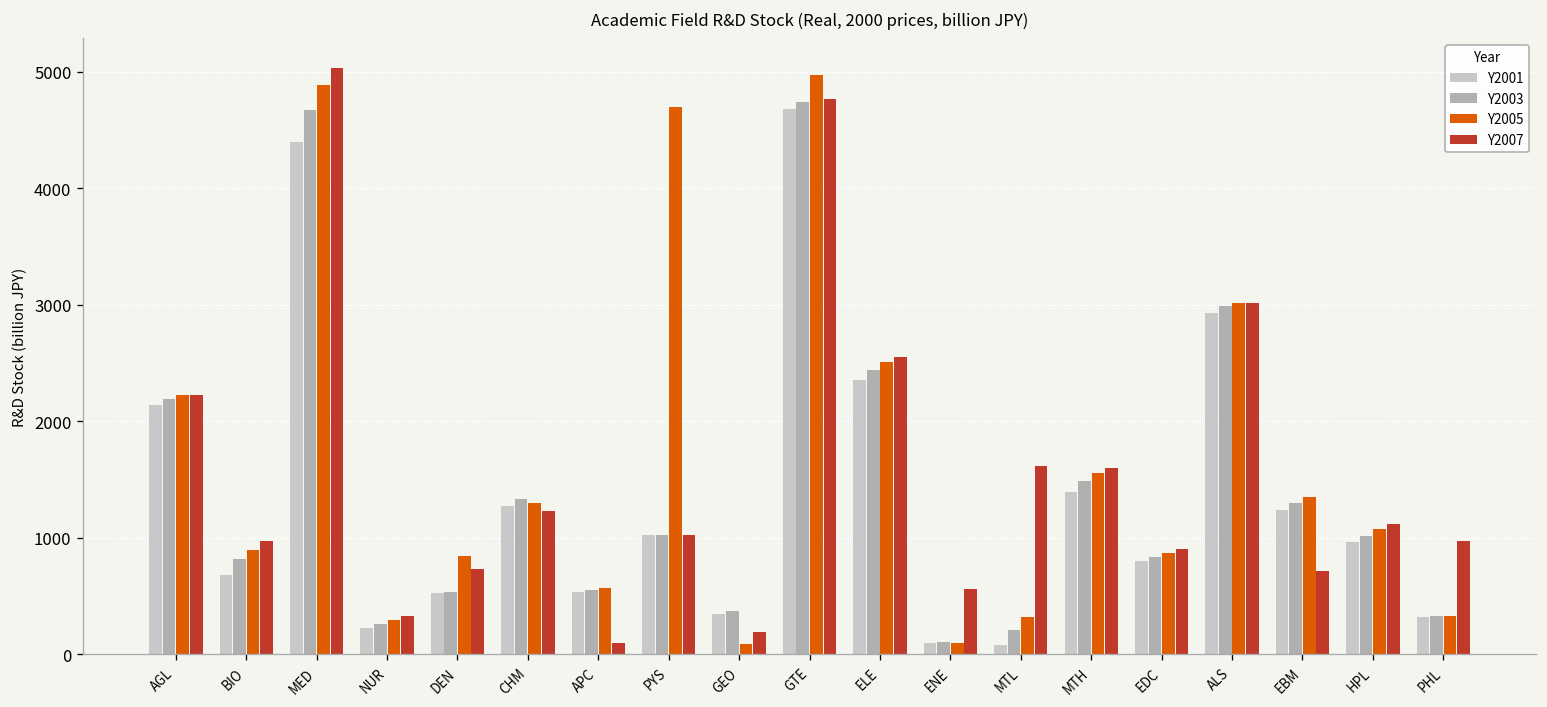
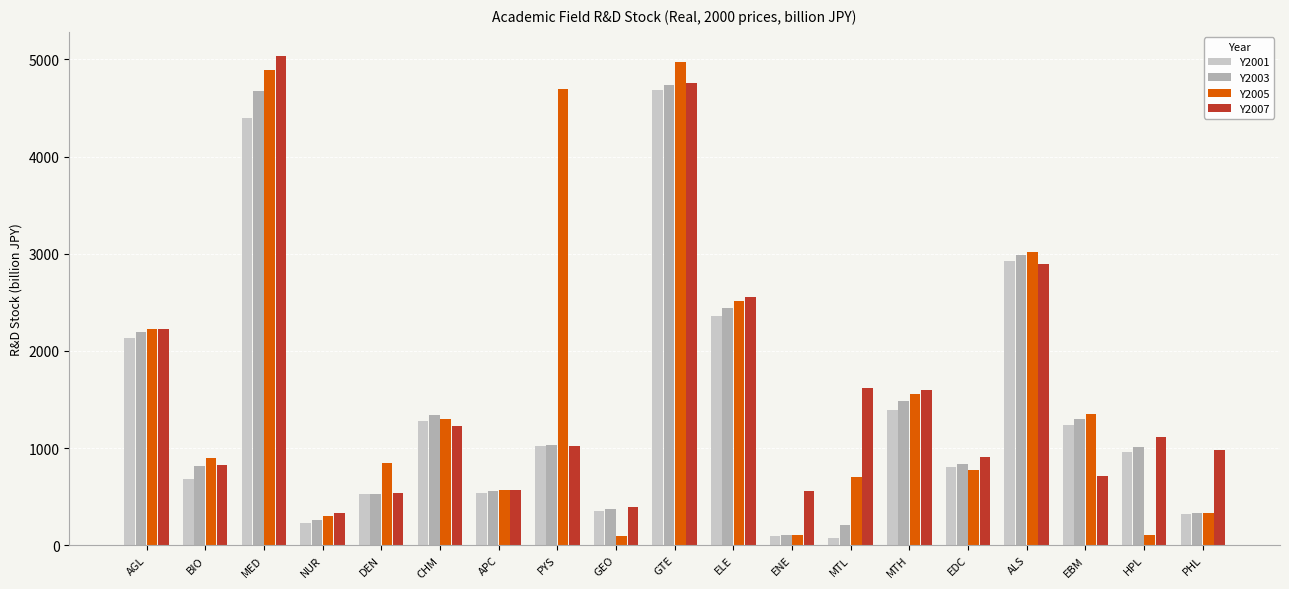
  {
    "Y2005": {
      "AGL": 2200,
      "BIO": 900,
      "MED": 4900,
      "NUR": 300,
      "DEN": 800,
      "CHM": 1300,
      "APC": 600,
      "PYS": 4700,
      "GEO": 100,
      "GTE": 5000,
      "ELE": 2500,
      "ENE": 100,
-     "MTL": 300,
+     "MTL": 700,
      "MTH": 1600,
-     "EDC": 900,
+     "EDC": 800,
      "ALS": 3000,
      "EBM": 1300,
-     "HPL": 1100,
+     "HPL": 100,
      "PHL": 300
    },
    "Y2007": {
      "AGL": 2200,
-     "BIO": 1000,
+     "BIO": 800,
      "MED": 5000,
      "NUR": 300,
-     "DEN": 700,
+     "DEN": 500,
      "CHM": 1200,
-     "APC": 100,
+     "APC": 600,
      "PYS": 1000,
-     "GEO": 200,
+     "GEO": 400,
      "GTE": 4800,
      "ELE": 2600,
      "ENE": 600,
      "MTL": 1600,
      "MTH": 1600,
      "EDC": 900,
-     "ALS": 3000,
+     "ALS": 2900,
      "EBM": 700,
      "HPL": 1100,
      "PHL": 1000
    }
  }
